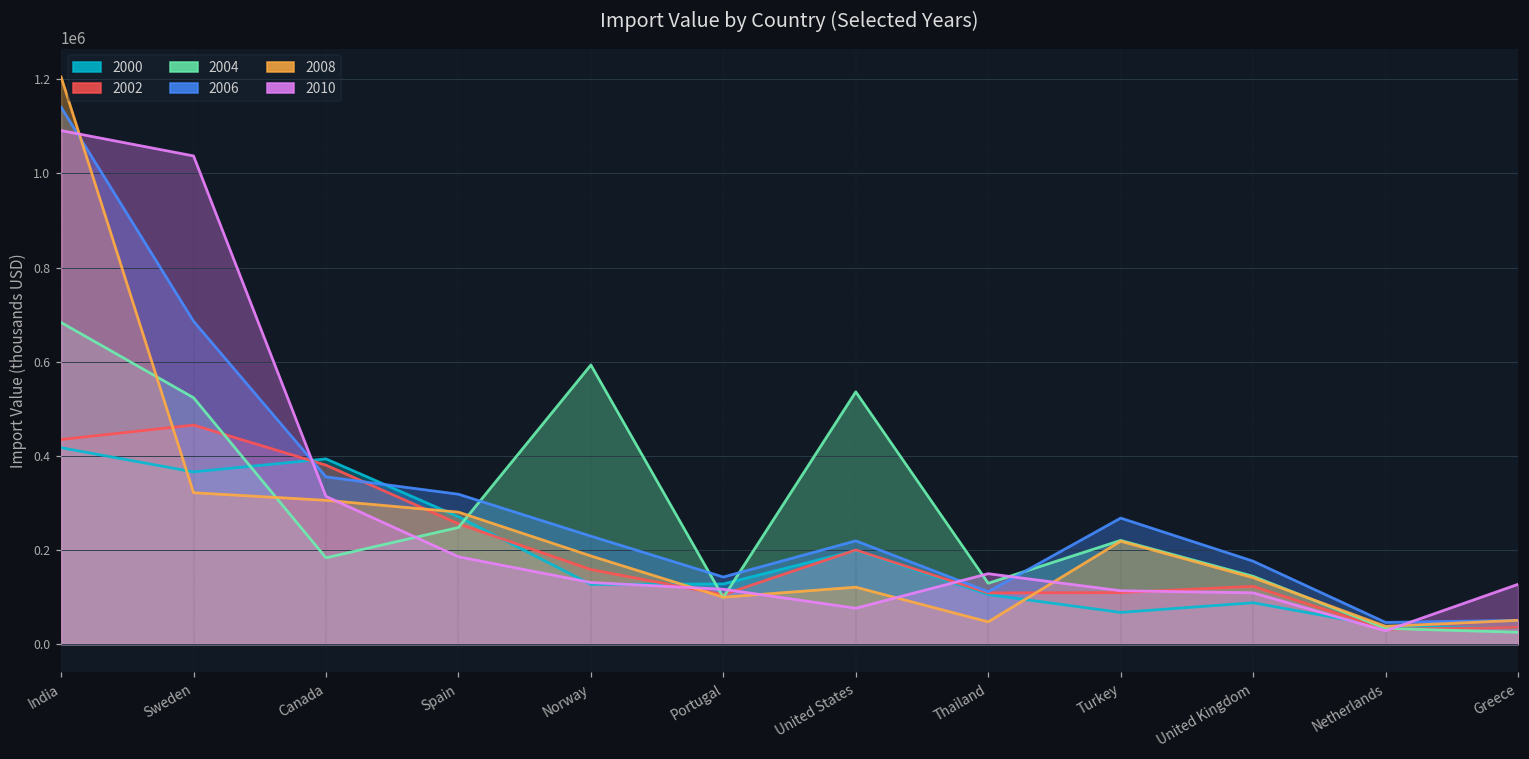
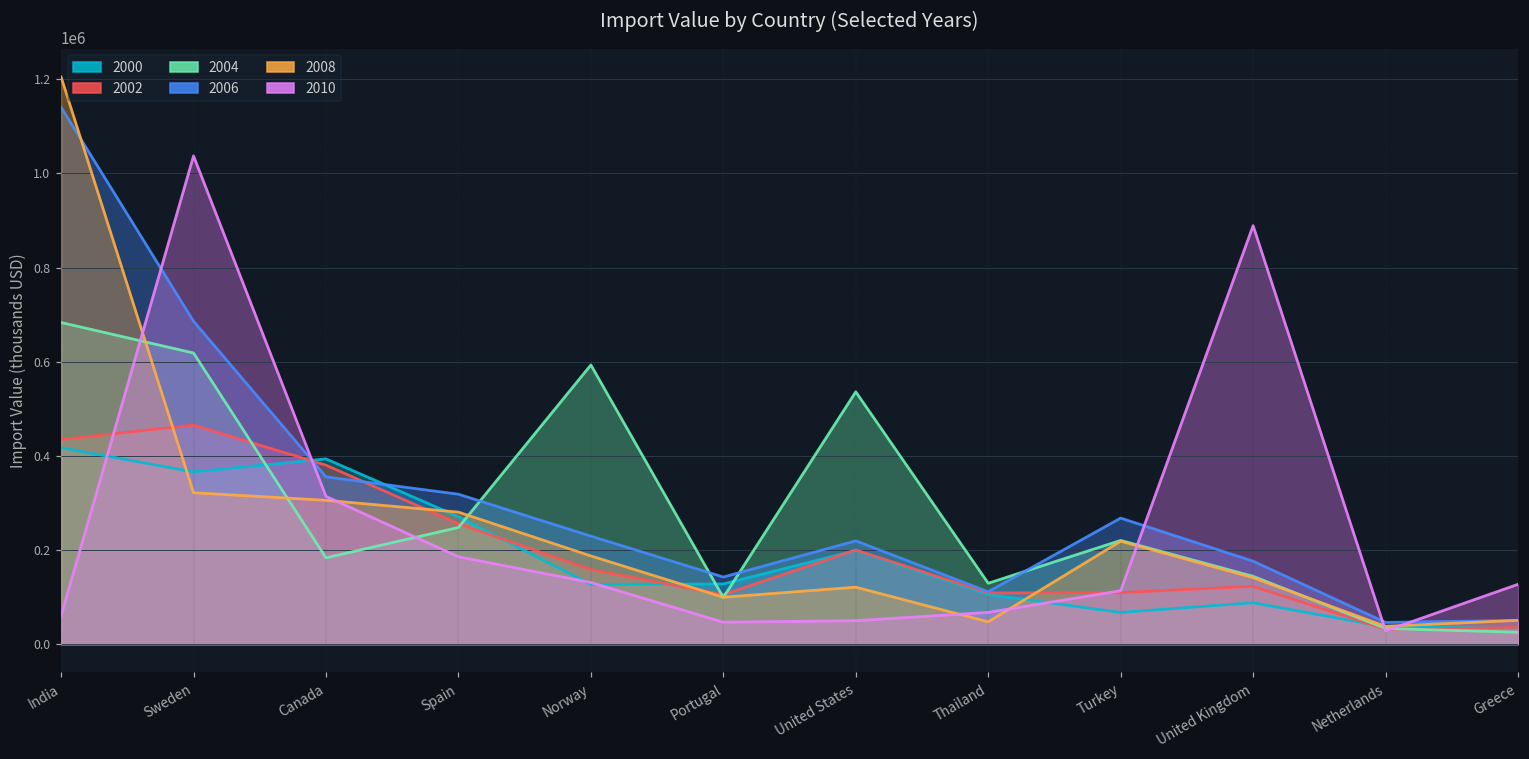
  {
    "2004": {
      "India": 680000,
-     "Sweden": 520000,
+     "Sweden": 620000,
      "Canada": 180000,
      "Spain": 250000,
      "Norway": 590000,
      "United States": 540000,
      "Thailand": 130000,
      "Greece": 30000
    },
    "2010": {
-     "India": 1090000,
+     "India": 60000,
      "Sweden": 1040000,
      "Canada": 310000,
      "Spain": 190000,
-     "Portugal": 120000,
-     "United States": 80000,
-     "Thailand": 150000,
-     "United Kingdom": 110000,
+     "Portugal": 50000,
+     "United States": 50000,
+     "Thailand": 70000,
+     "United Kingdom": 890000,
      "Greece": 130000
    }
  }
